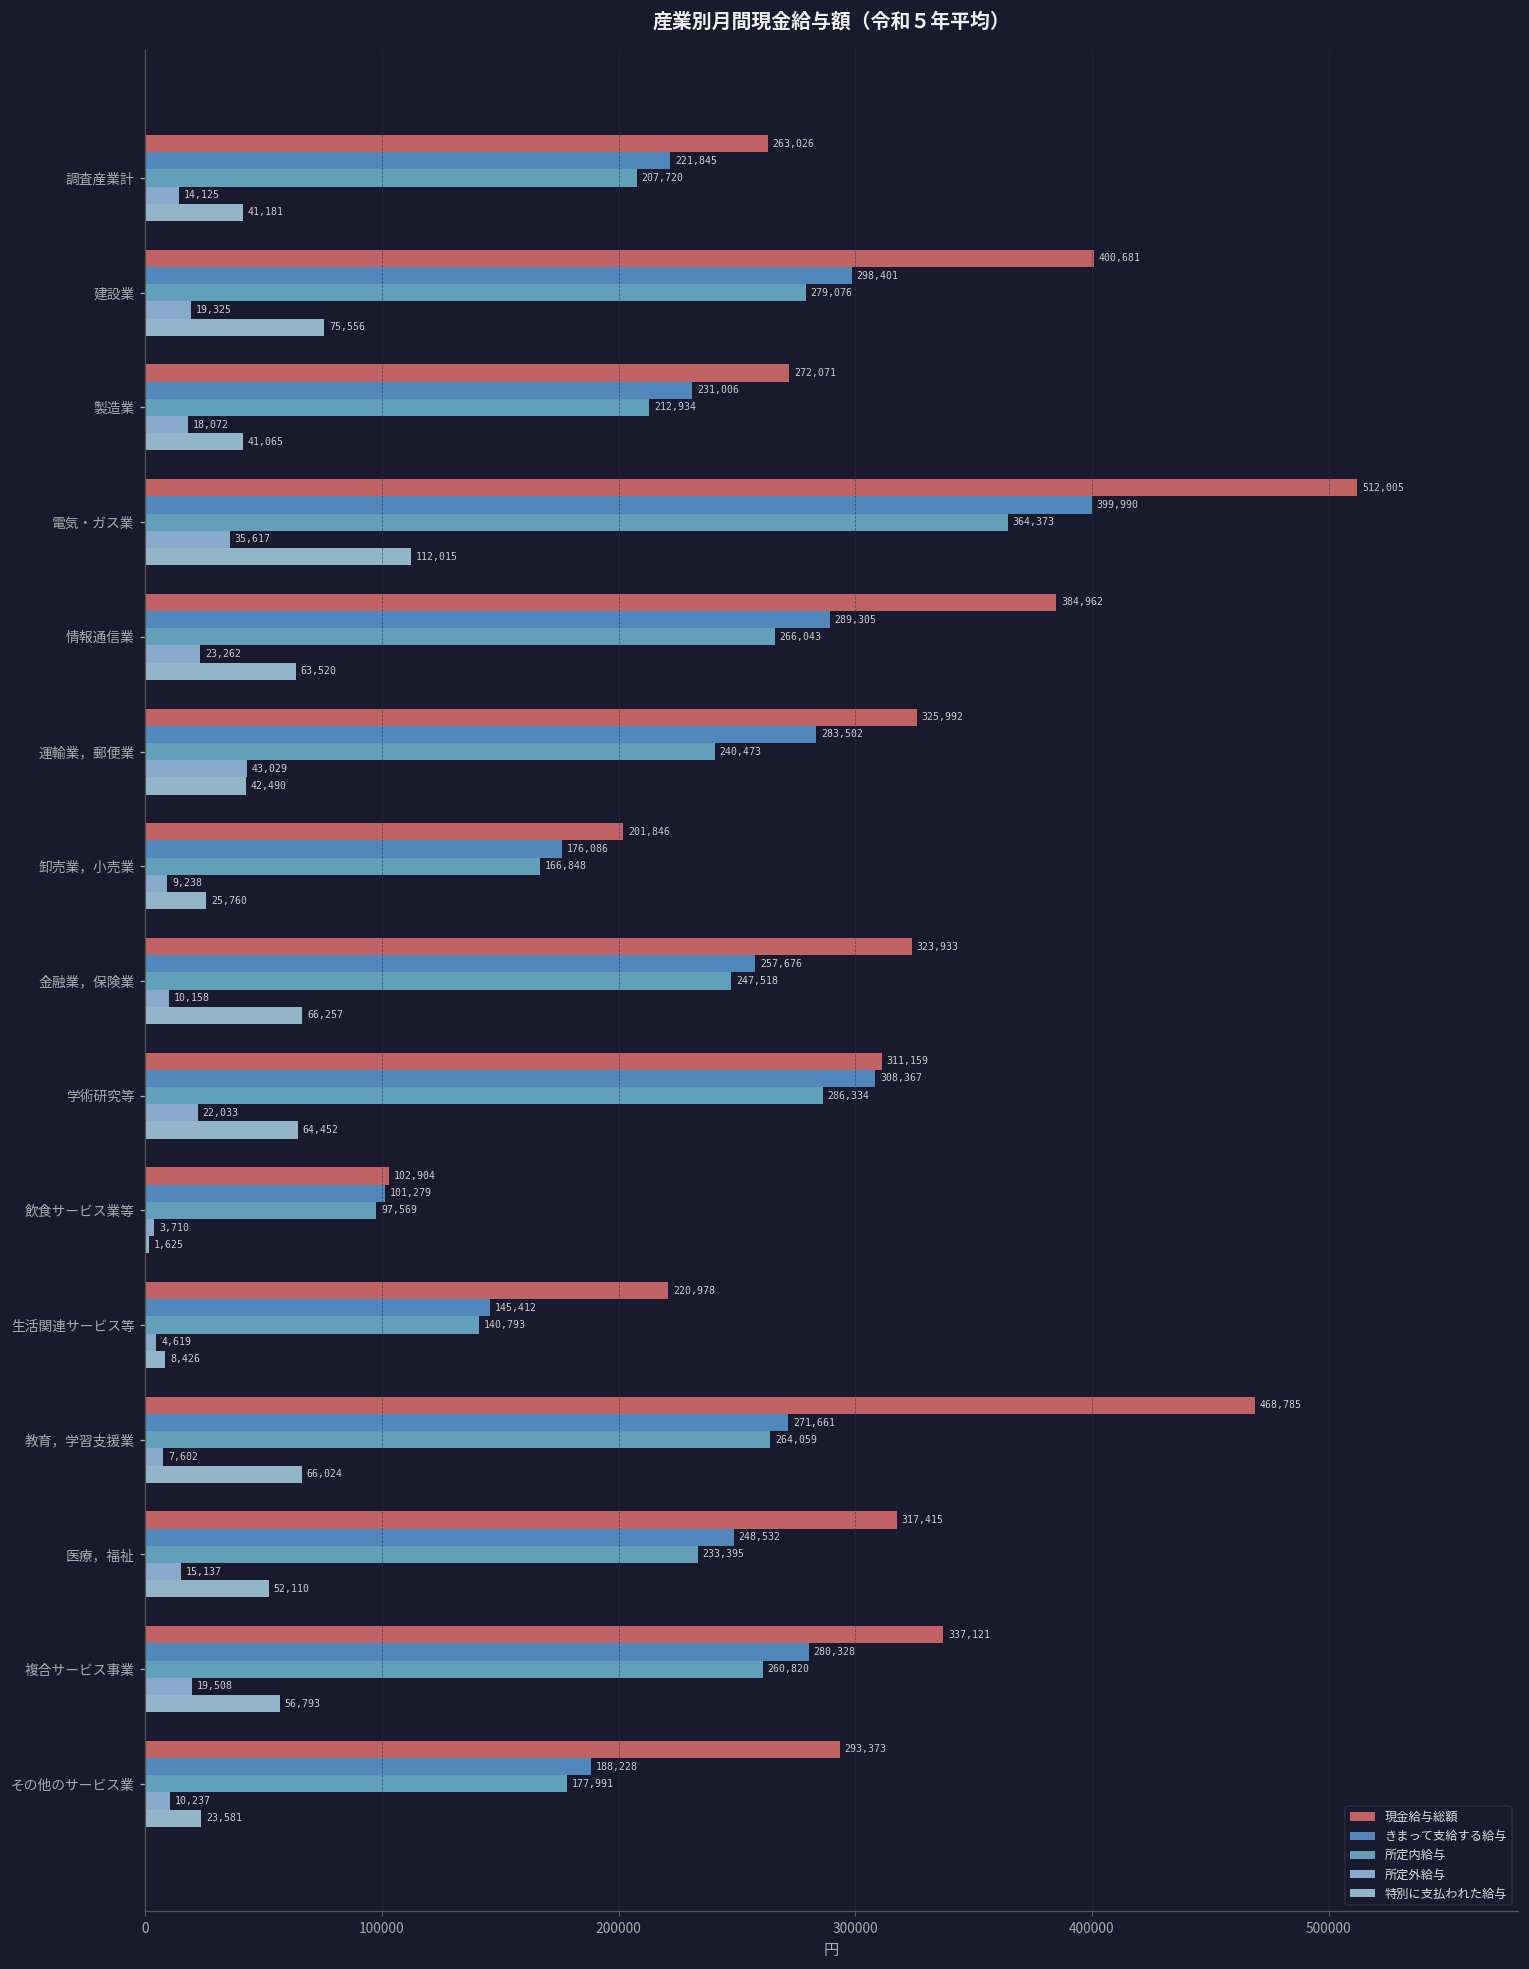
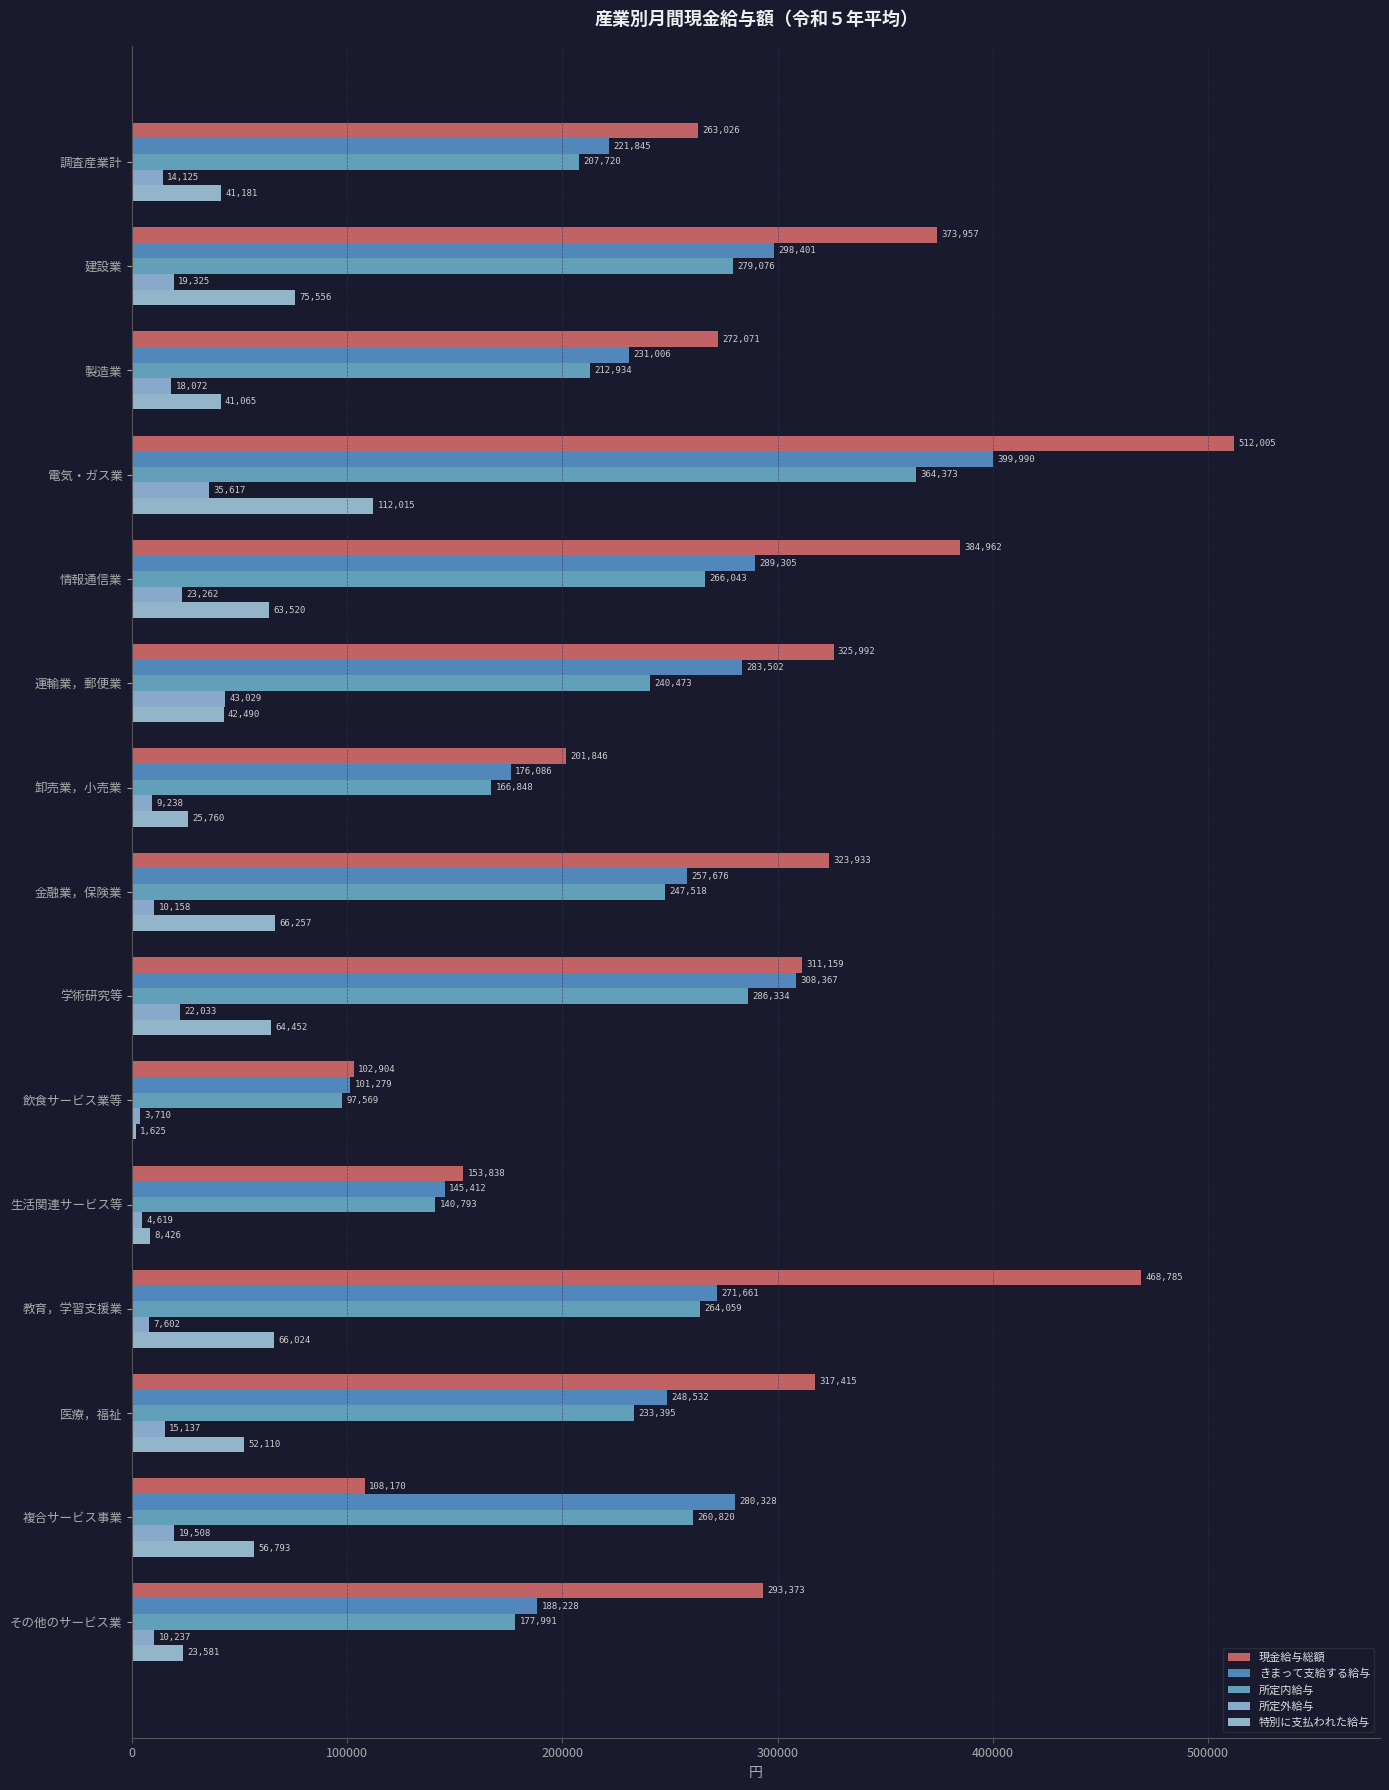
  {
    "現金給与総額": {
      "調査産業計": "263,026",
-     "建設業": "400,681",
+     "建設業": "373,957",
      "製造業": "272,071",
      "電気・ガス業": "512,005",
      "情報通信業": "384,962",
      "運輸業，郵便業": "325,992",
      "卸売業，小売業": "201,846",
      "金融業，保険業": "323,933",
      "学術研究等": "311,159",
      "飲食サービス業等": "102,904",
-     "生活関連サービス等": "220,978",
+     "生活関連サービス等": "153,838",
      "教育，学習支援業": "468,785",
      "医療，福祉": "317,415",
-     "複合サービス事業": "337,121",
+     "複合サービス事業": "108,170",
      "その他のサービス業": "293,373"
    }
  }
